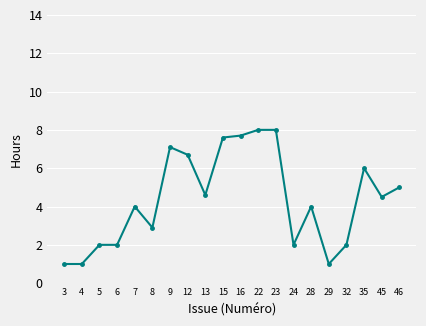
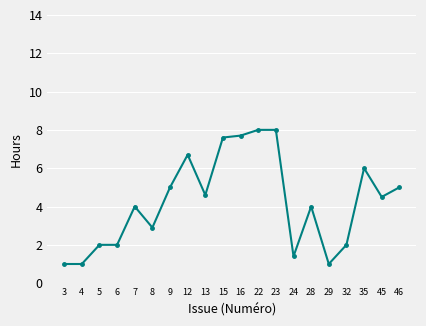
  {
    "3": 1.0,
    "4": 1.0,
    "5": 2.0,
    "6": 2.0,
    "7": 4.0,
    "8": 2.9,
-   "9": 7.1,
+   "9": 5.0,
    "12": 6.7,
    "13": 4.6,
    "15": 7.6,
    "16": 7.7,
    "22": 8.0,
    "23": 8.0,
-   "24": 2.0,
+   "24": 1.4,
    "28": 4.0,
    "29": 1.0,
    "32": 2.0,
    "35": 6.0,
    "45": 4.5,
    "46": 5.0
  }
